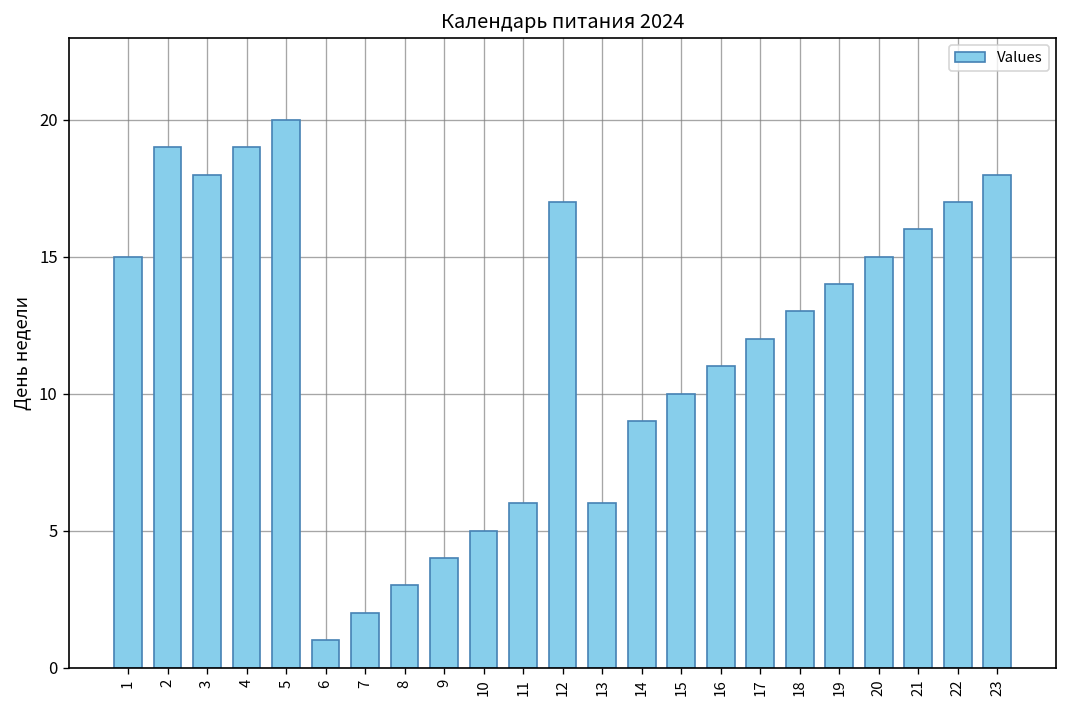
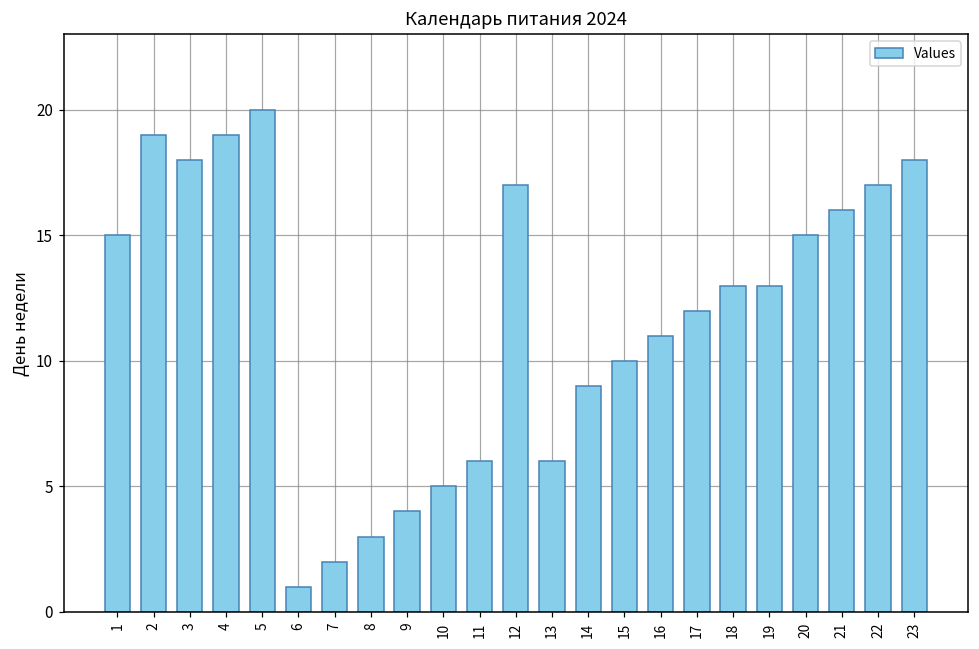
  {
    "1": 15,
    "2": 19,
    "3": 18,
    "4": 19,
    "5": 20,
    "6": 1,
    "7": 2,
    "8": 3,
    "9": 4,
    "10": 5,
    "11": 6,
    "12": 17,
    "13": 6,
    "14": 9,
    "15": 10,
    "16": 11,
    "17": 12,
    "18": 13,
-   "19": 14,
+   "19": 13,
    "20": 15,
    "21": 16,
    "22": 17,
    "23": 18
  }
